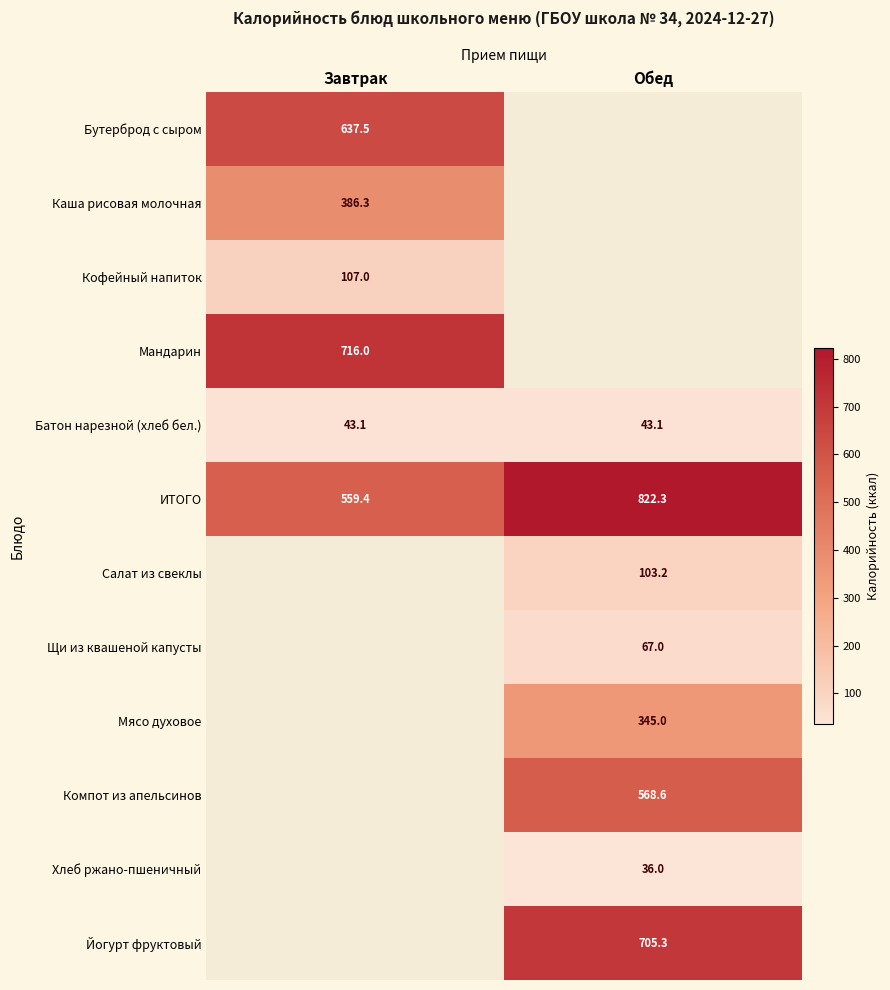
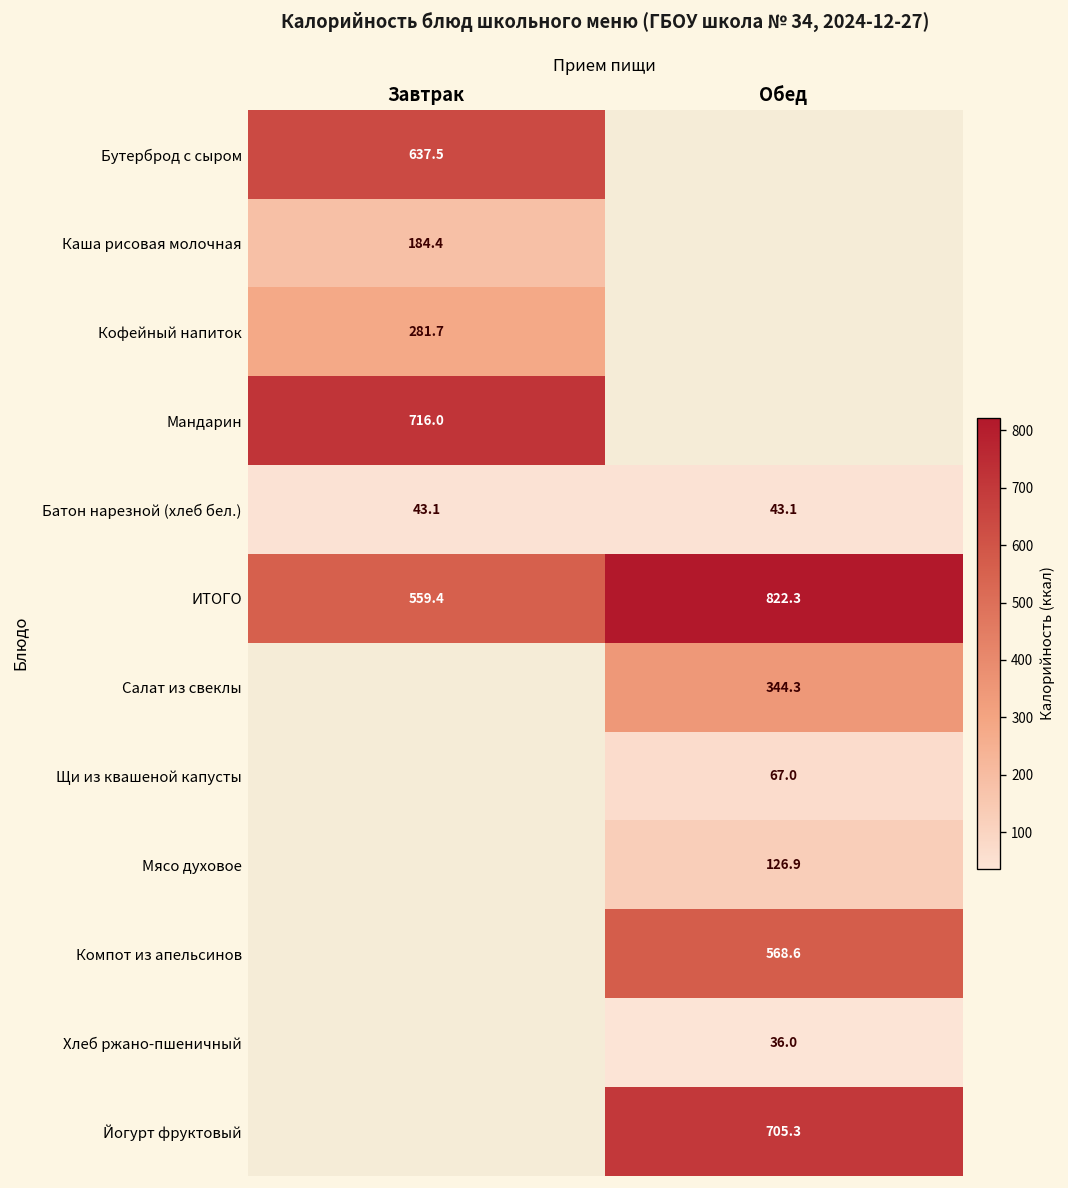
  {
    "Бутерброд с сыром": {
      "Завтрак": 637.5
    },
    "Каша рисовая молочная": {
-     "Завтрак": 386.3
+     "Завтрак": 184.4
    },
    "Кофейный напиток": {
-     "Завтрак": 107.0
+     "Завтрак": 281.7
    },
    "Мандарин": {
      "Завтрак": 716.0
    },
    "Батон нарезной (хлеб бел.)": {
      "Завтрак": 43.1,
      "Обед": 43.1
    },
    "ИТОГО": {
      "Завтрак": 559.4,
      "Обед": 822.3
    },
    "Салат из свеклы": {
-     "Обед": 103.2
+     "Обед": 344.3
    },
    "Щи из квашеной капусты": {
      "Обед": 67.0
    },
    "Мясо духовое": {
-     "Обед": 345.0
+     "Обед": 126.9
    },
    "Компот из апельсинов": {
      "Обед": 568.6
    },
    "Хлеб ржано-пшеничный": {
      "Обед": 36.0
    },
    "Йогурт фруктовый": {
      "Обед": 705.3
    }
  }
